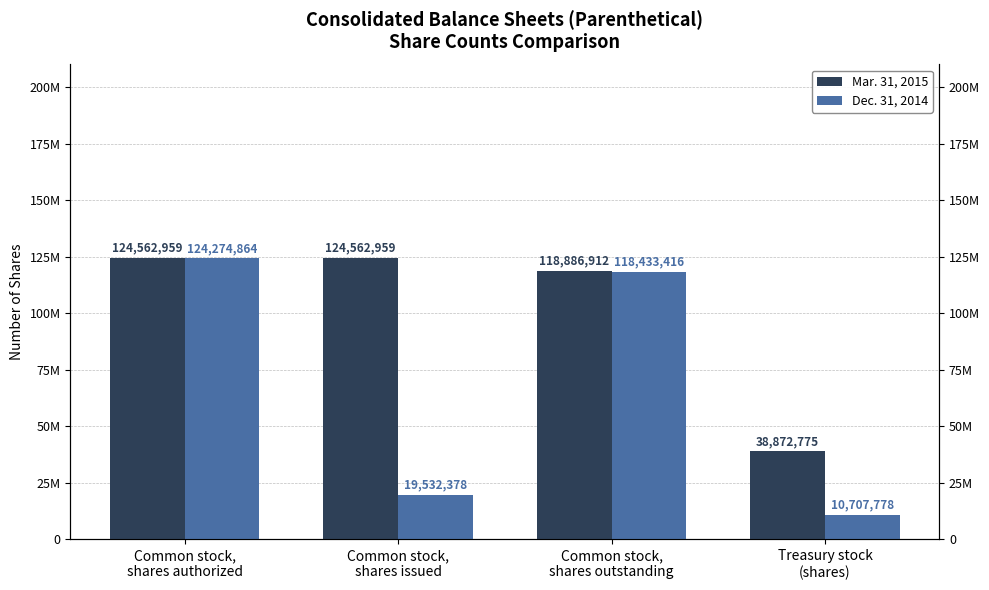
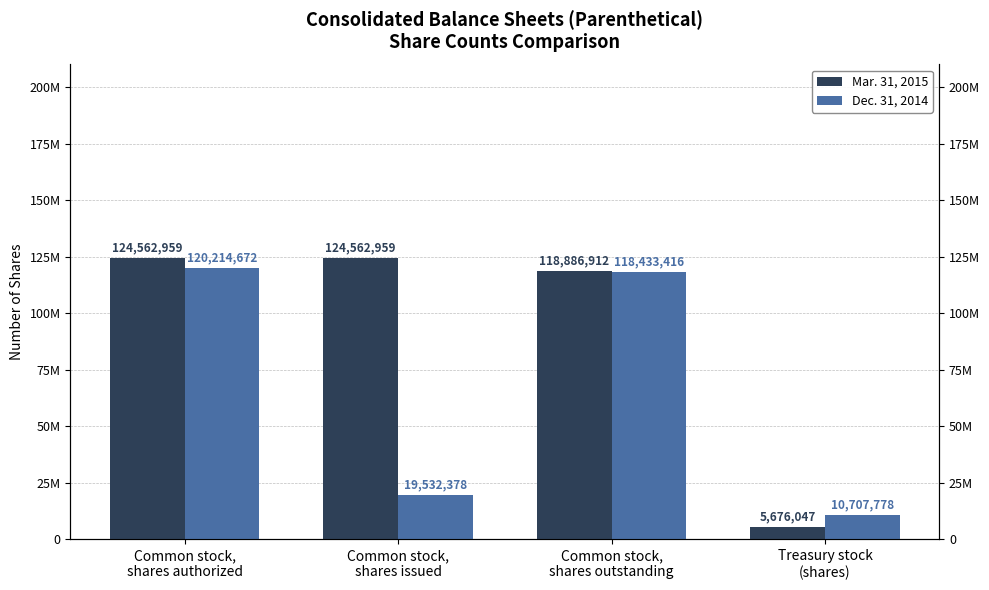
  {
    "Mar. 31, 2015": {
      "Common stock, shares authorized": "124,562,959",
      "Common stock, shares issued": "124,562,959",
      "Common stock, shares outstanding": "118,886,912",
-     "Treasury stock (shares)": "38,872,775"
+     "Treasury stock (shares)": "5,676,047"
    },
    "Dec. 31, 2014": {
-     "Common stock, shares authorized": "124,274,864",
+     "Common stock, shares authorized": "120,214,672",
      "Common stock, shares issued": "19,532,378",
      "Common stock, shares outstanding": "118,433,416",
      "Treasury stock (shares)": "10,707,778"
    }
  }
